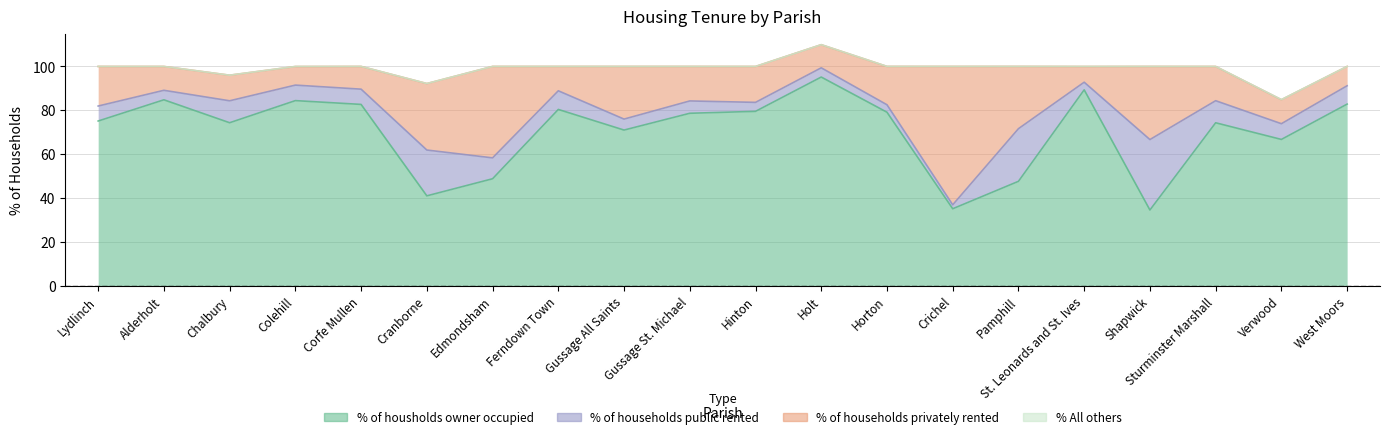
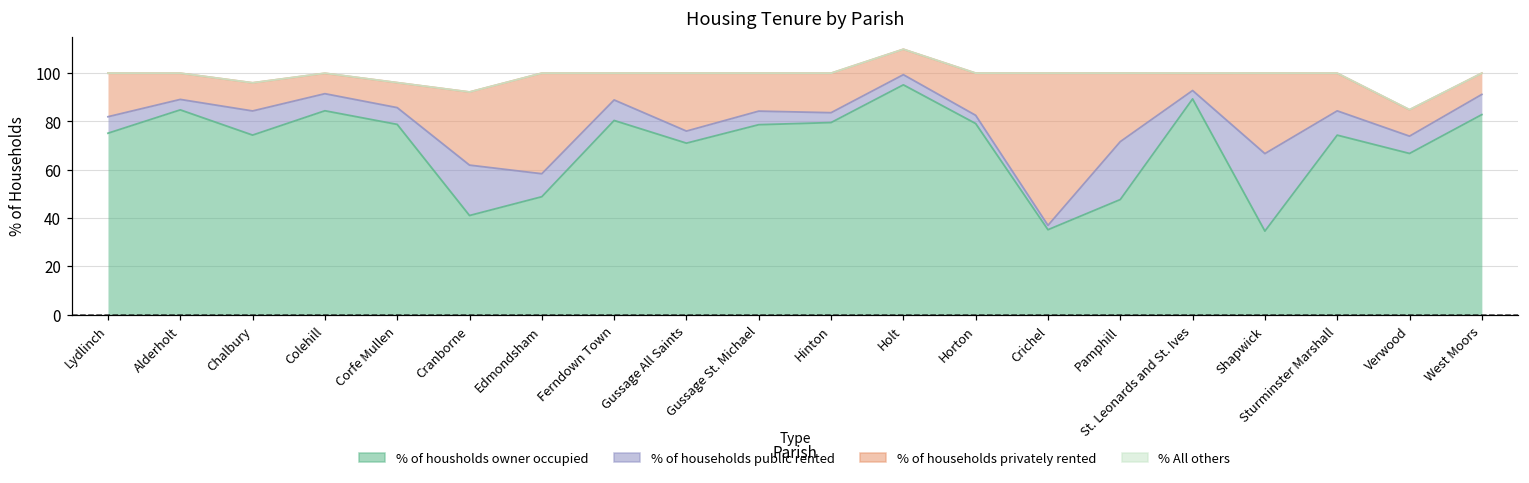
  {
    "% of housholds owner occupied": {
      "Lydlinch": 75,
      "Alderholt": 85,
      "Chalbury": 74,
      "Colehill": 84,
-     "Corfe Mullen": 83,
+     "Corfe Mullen": 79,
      "Cranborne": 41,
      "Edmondsham": 49,
      "Ferndown Town": 80,
      "Gussage All Saints": 71,
      "Gussage St. Michael": 79,
      "Hinton": 80,
      "Holt": 95,
      "Horton": 79,
      "Crichel": 35,
      "Pamphill": 48,
      "St. Leonards and St. Ives": 89,
      "Shapwick": 35,
      "Sturminster Marshall": 74,
      "Verwood": 67,
      "West Moors": 83
    },
    "% of households public rented": {
      "Lydlinch": 7,
      "Alderholt": 4,
      "Chalbury": 10,
      "Colehill": 7,
      "Corfe Mullen": 7,
      "Cranborne": 21,
      "Edmondsham": 10,
      "Ferndown Town": 9,
      "Gussage All Saints": 5,
      "Gussage St. Michael": 6,
      "Hinton": 4,
      "Holt": 4,
      "Horton": 3,
      "Crichel": 2,
      "Pamphill": 24,
      "St. Leonards and St. Ives": 3,
      "Shapwick": 32,
      "Sturminster Marshall": 10,
      "Verwood": 7,
      "West Moors": 8
    },
    "% All others": {
      "Colehill": 8,
      "St. Leonards and St. Ives": 7,
      "Verwood": 11
    }
  }
